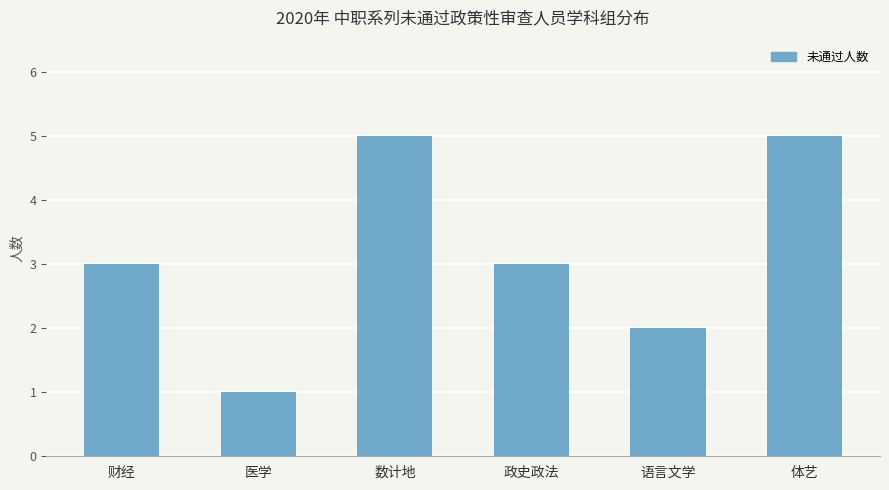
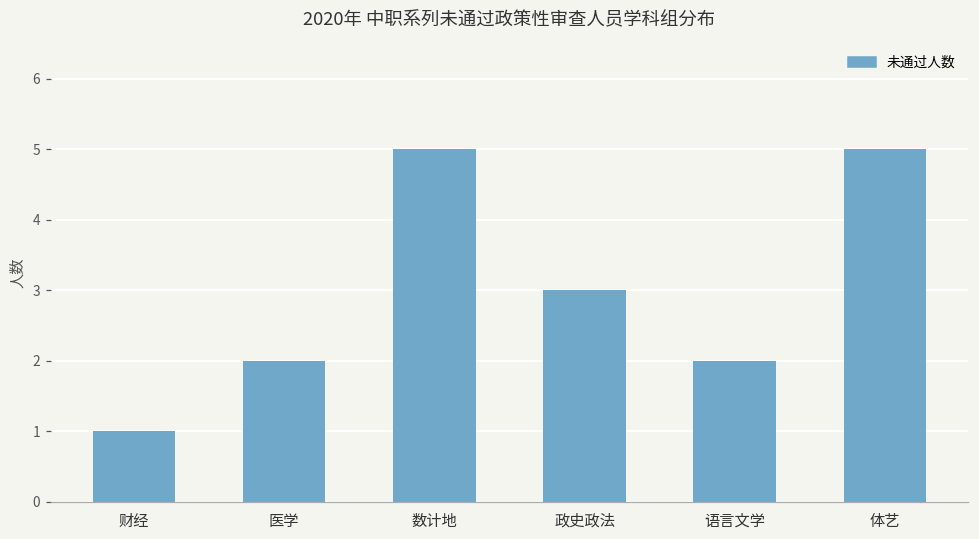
  {
-   "财经": 3,
-   "医学": 1,
+   "财经": 1,
+   "医学": 2,
    "数计地": 5,
    "政史政法": 3,
    "语言文学": 2,
    "体艺": 5
  }
